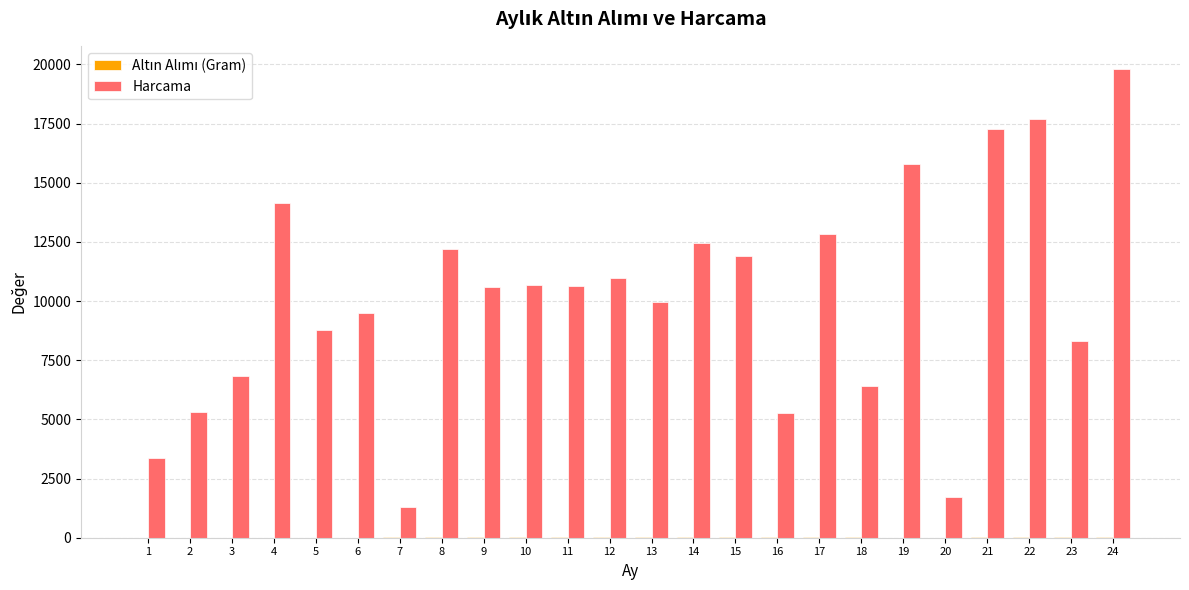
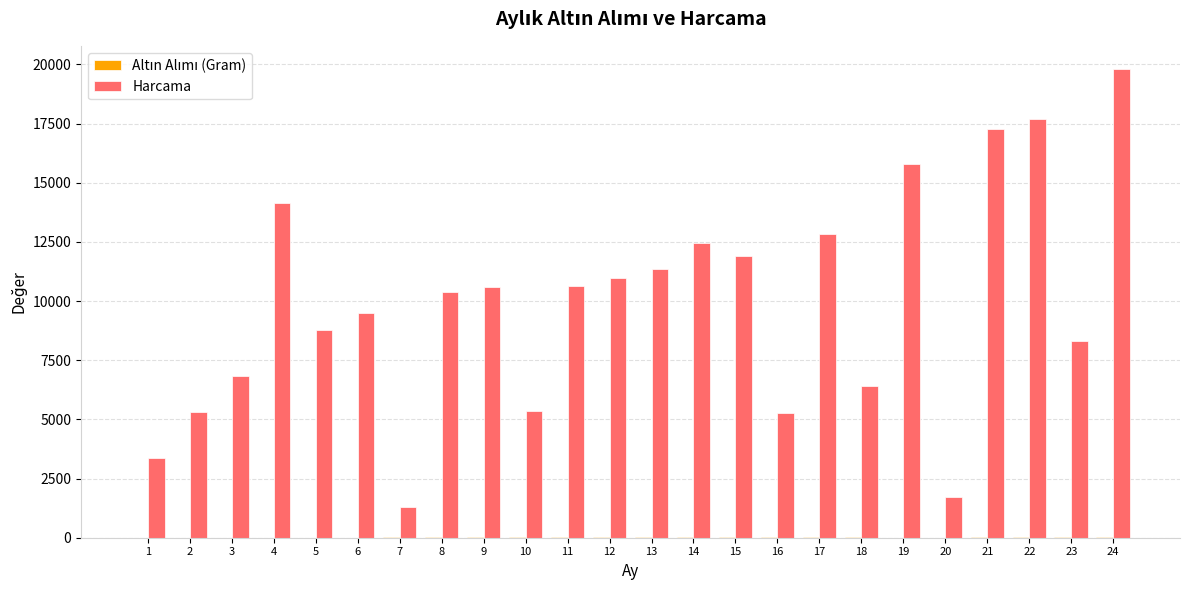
  {
    "Harcama": {
      "1": 3400,
      "2": 5300,
      "3": 6800,
      "4": 14200,
      "5": 8800,
      "6": 9500,
      "7": 1300,
-     "8": 12200,
+     "8": 10400,
      "9": 10600,
-     "10": 10700,
+     "10": 5300,
      "11": 10600,
      "12": 11000,
-     "13": 10000,
+     "13": 11300,
      "14": 12500,
      "15": 11900,
      "16": 5300,
      "17": 12800,
      "18": 6400,
      "19": 15800,
      "20": 1700,
      "21": 17300,
      "22": 17700,
      "23": 8300,
      "24": 19800
    }
  }
